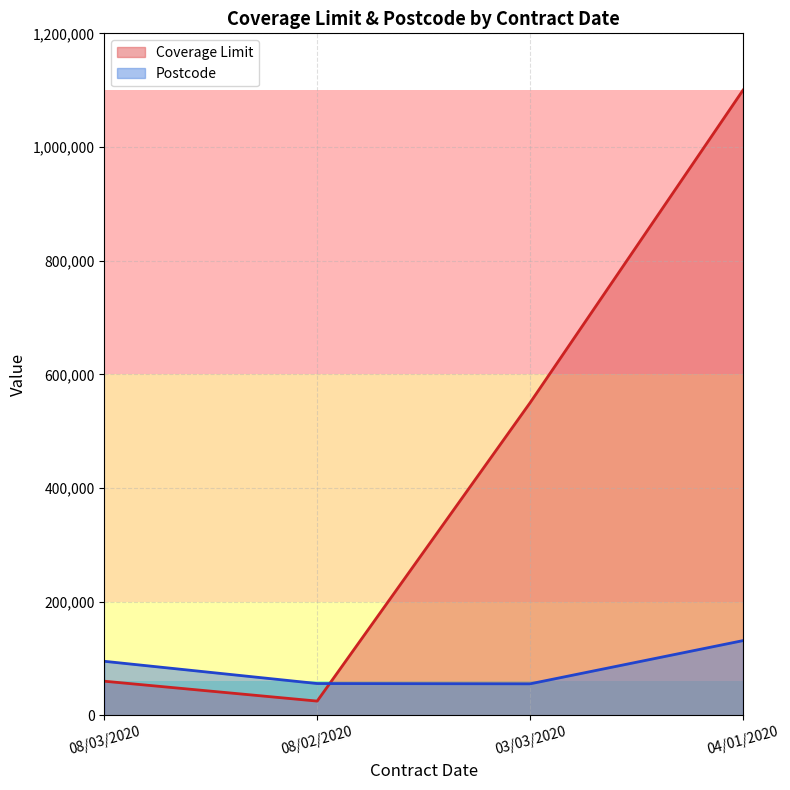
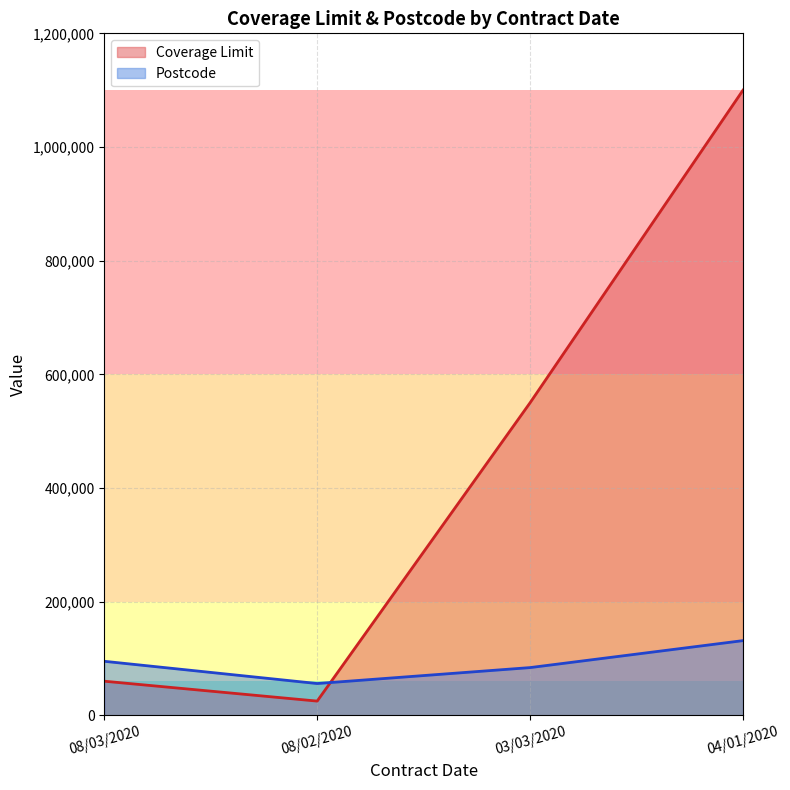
  {
    "Coverage Limit": {
      "08/03/2020": "60,000",
      "08/02/2020": "30,000",
      "03/03/2020": "550,000",
      "04/01/2020": "1,100,000"
    },
    "Postcode": {
      "08/03/2020": "100,000",
      "08/02/2020": "60,000",
-     "03/03/2020": "60,000",
+     "03/03/2020": "80,000",
      "04/01/2020": "130,000"
    }
  }
